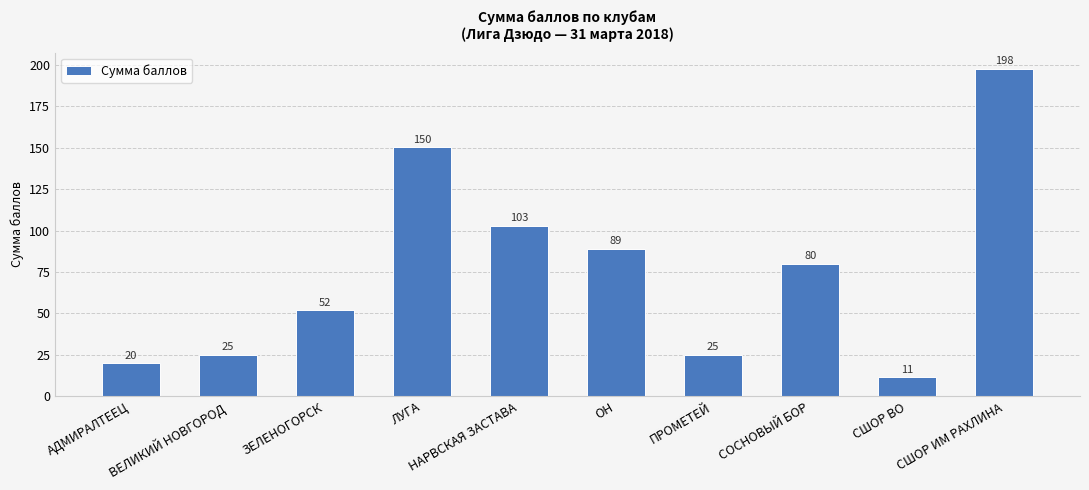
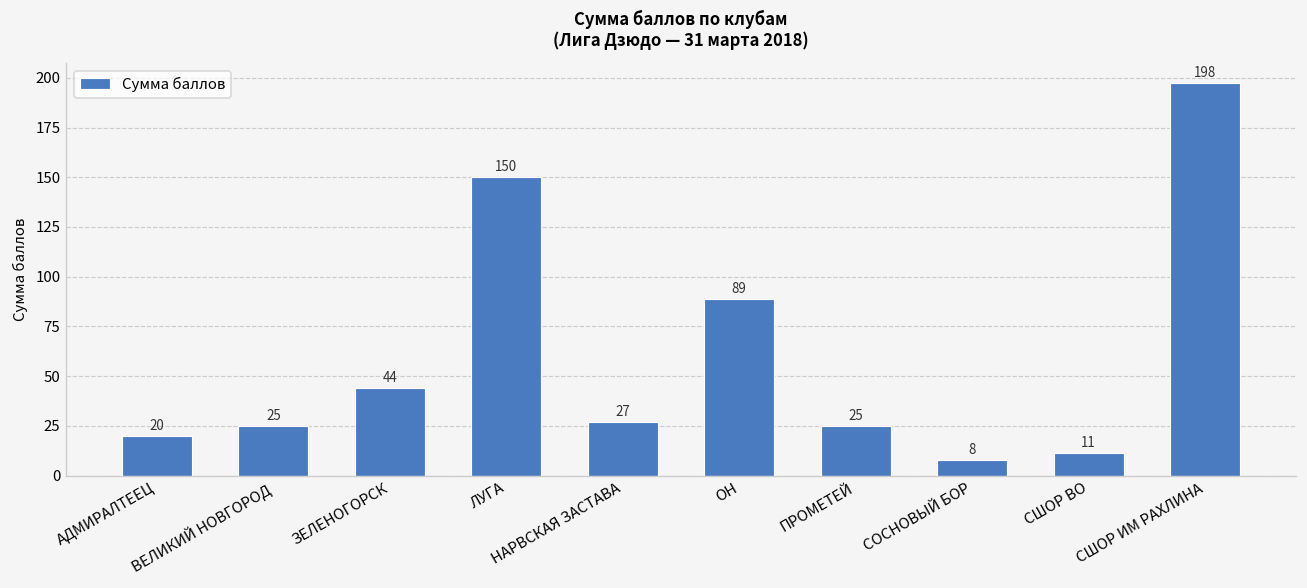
  {
    "АДМИРАЛТЕЕЦ": 20,
    "ВЕЛИКИЙ НОВГОРОД": 25,
-   "ЗЕЛЕНОГОРСК": 52,
+   "ЗЕЛЕНОГОРСК": 44,
    "ЛУГА": 150,
-   "НАРВСКАЯ ЗАСТАВА": 103,
+   "НАРВСКАЯ ЗАСТАВА": 27,
    "ОН": 89,
    "ПРОМЕТЕЙ": 25,
-   "СОСНОВЫЙ БОР": 80,
+   "СОСНОВЫЙ БОР": 8,
    "СШОР ВО": 11,
    "СШОР ИМ РАХЛИНА": 198
  }
